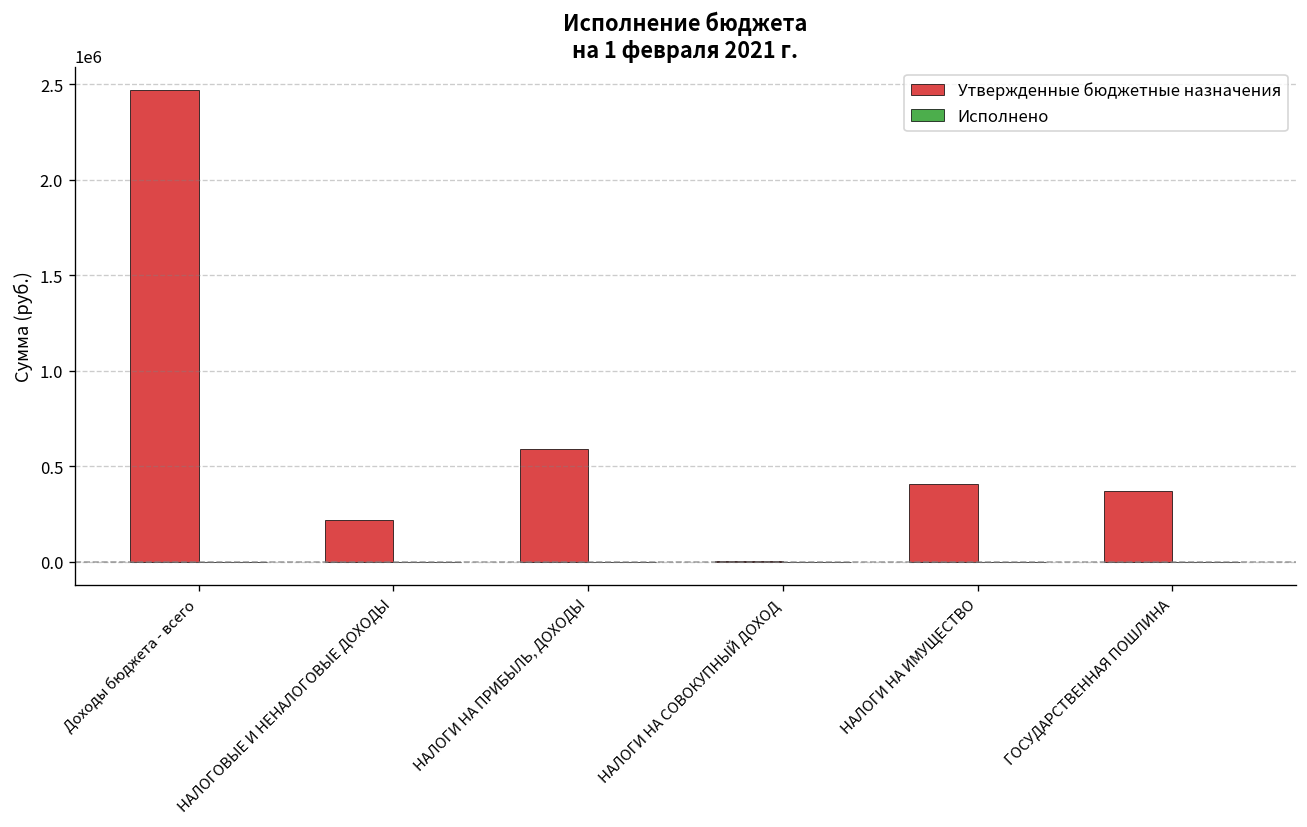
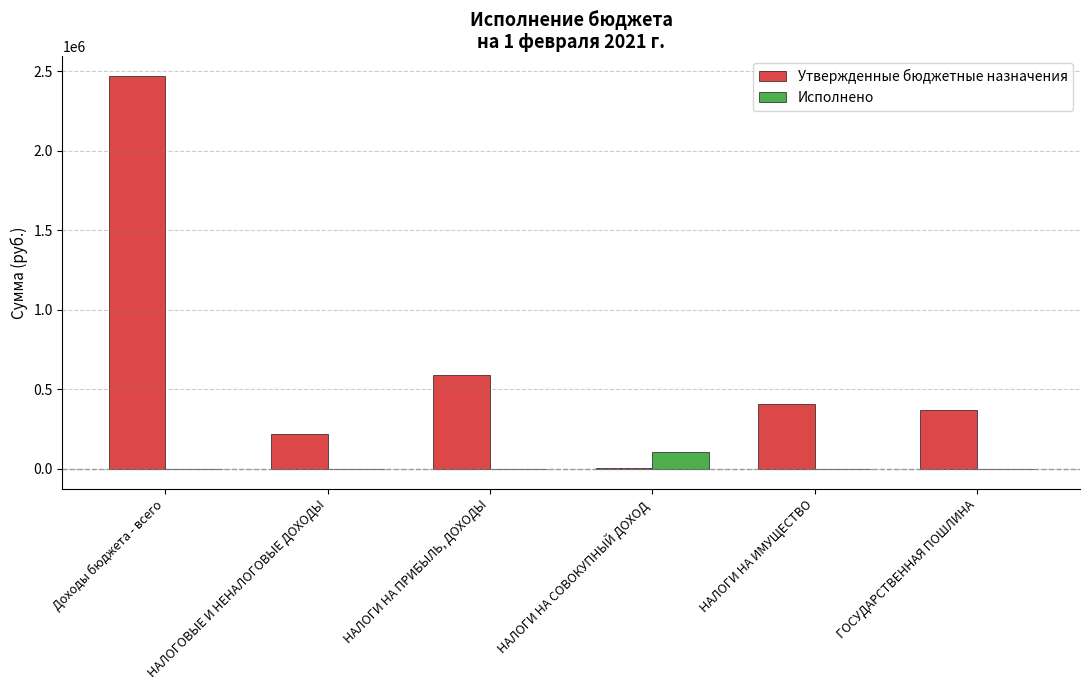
  {
    "Утвержденные бюджетные назначения": {
      "Доходы бюджета - всего": 2470000,
      "НАЛОГОВЫЕ И НЕНАЛОГОВЫЕ ДОХОДЫ": 220000,
      "НАЛОГИ НА ПРИБЫЛЬ, ДОХОДЫ": 590000,
      "НАЛОГИ НА ИМУЩЕСТВО": 410000,
      "ГОСУДАРСТВЕННАЯ ПОШЛИНА": 370000
    },
    "Исполнено": {
-     "НАЛОГИ НА СОВОКУПНЫЙ ДОХОД": 0,
+     "НАЛОГИ НА СОВОКУПНЫЙ ДОХОД": 110000,
      "ГОСУДАРСТВЕННАЯ ПОШЛИНА": 0
    }
  }
